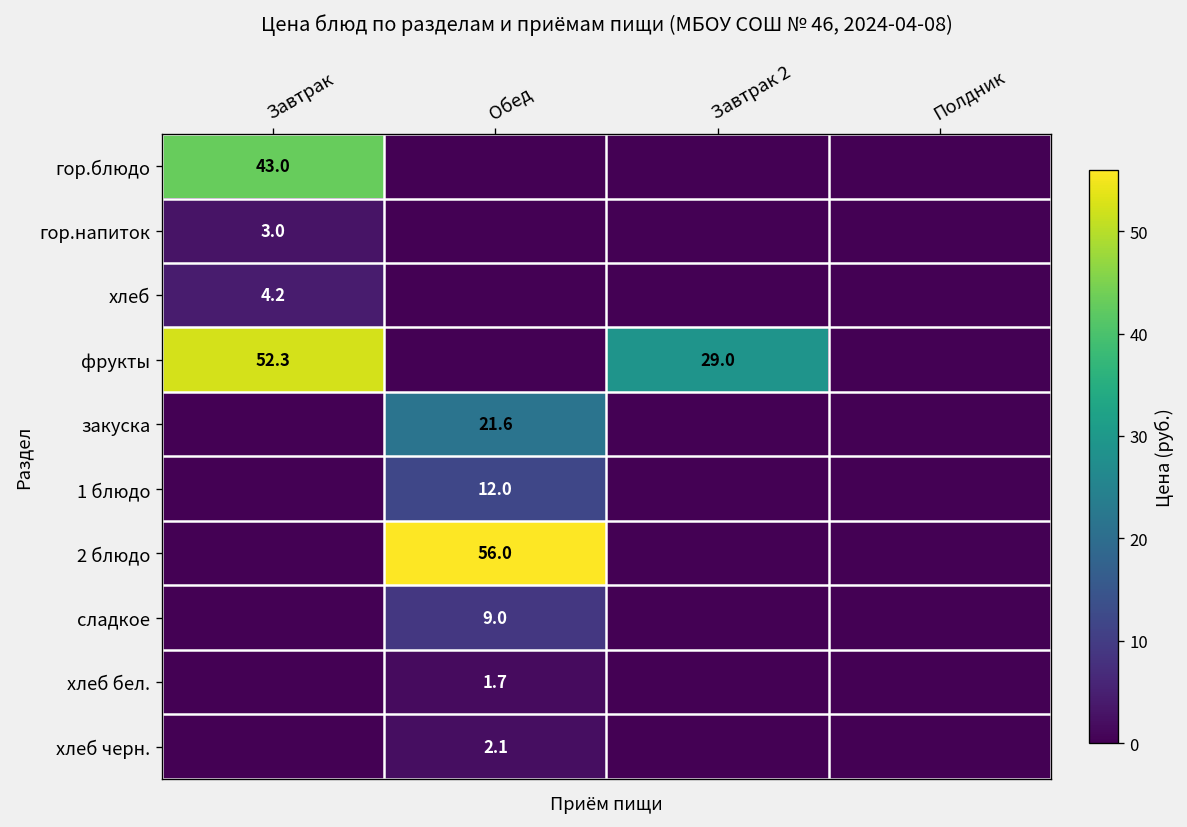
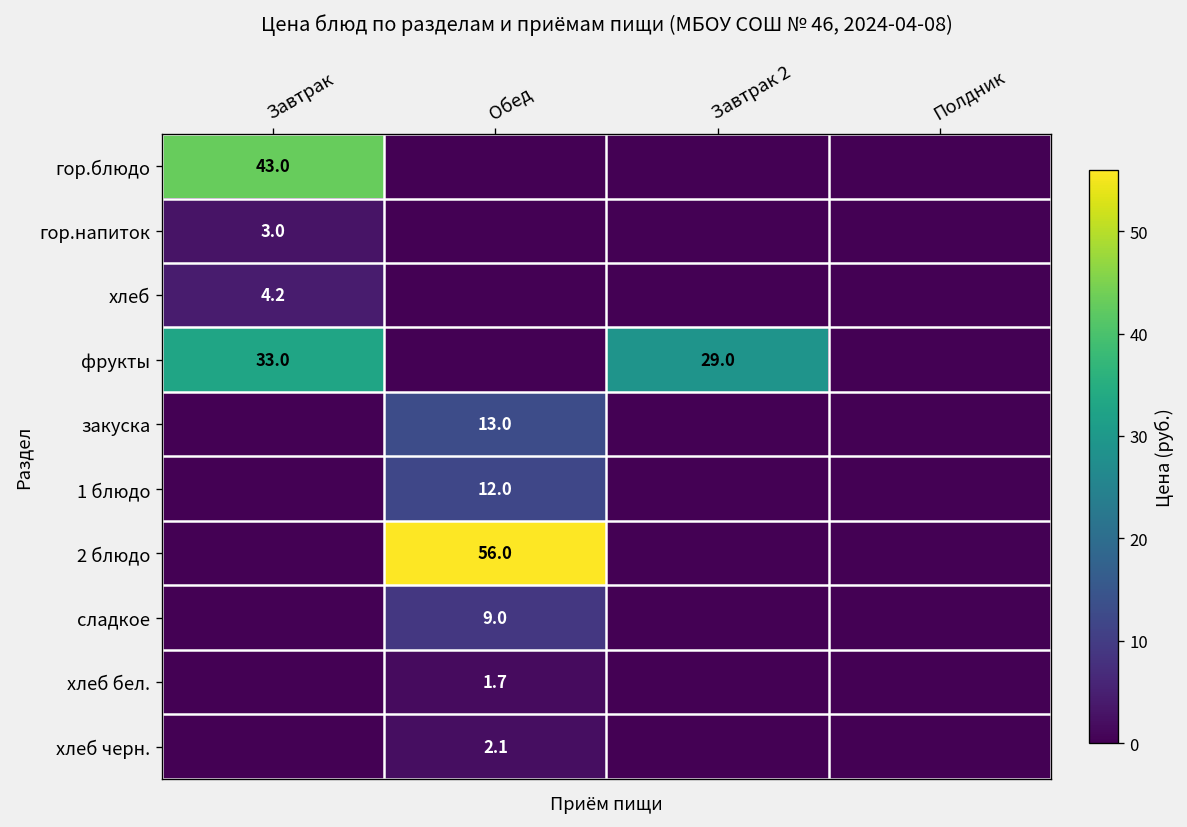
  {
    "гор.блюдо": {
      "Завтрак": 43.0
    },
    "гор.напиток": {
      "Завтрак": 3.0
    },
    "хлеб": {
      "Завтрак": 4.2
    },
    "фрукты": {
-     "Завтрак": 52.3,
+     "Завтрак": 33.0,
      "Завтрак 2": 29.0
    },
    "закуска": {
-     "Обед": 21.6
+     "Обед": 13.0
    },
    "1 блюдо": {
      "Обед": 12.0
    },
    "2 блюдо": {
      "Обед": 56.0
    },
    "сладкое": {
      "Обед": 9.0
    },
    "хлеб бел.": {
      "Обед": 1.7
    },
    "хлеб черн.": {
      "Обед": 2.1
    }
  }
